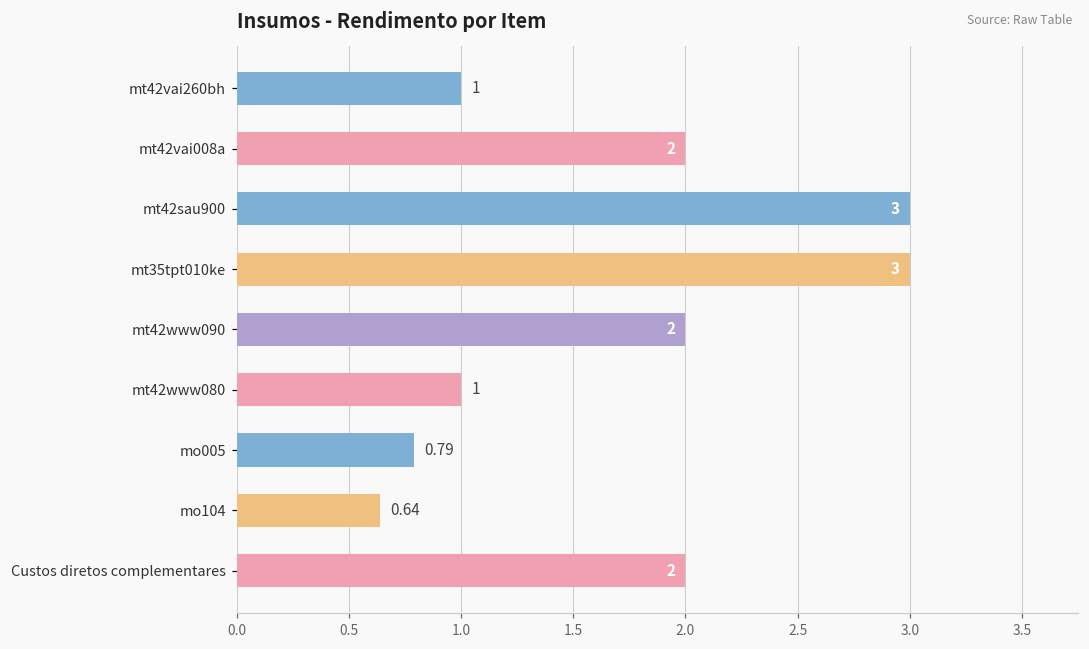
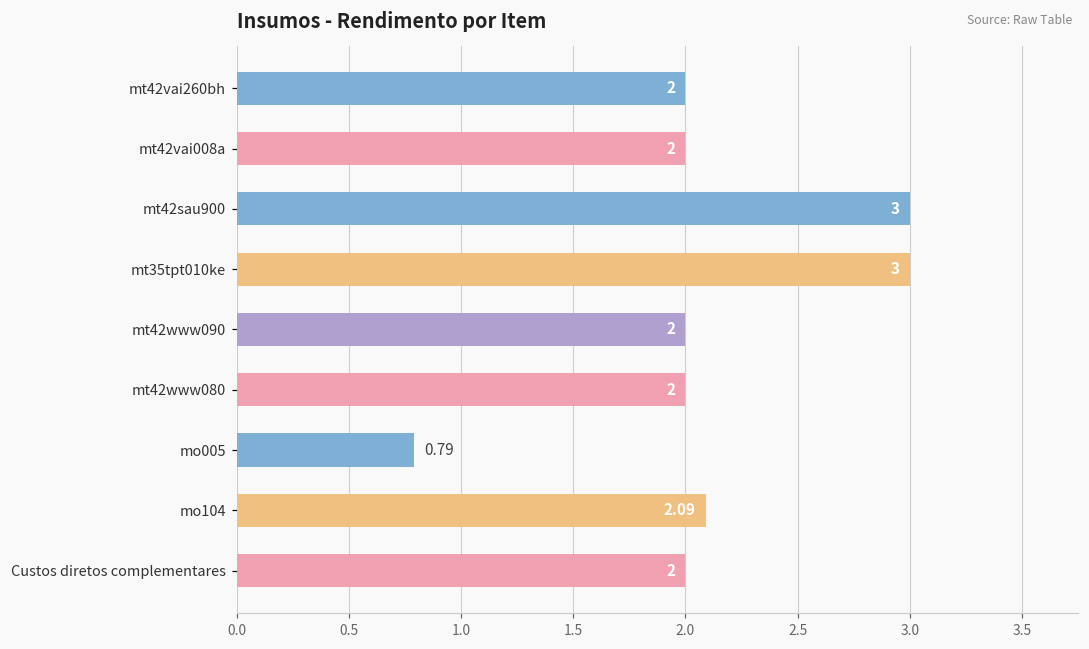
  {
-   "mt42vai260bh": 1,
+   "mt42vai260bh": 2,
    "mt42vai008a": 2,
    "mt42sau900": 3,
    "mt35tpt010ke": 3,
    "mt42www090": 2,
-   "mt42www080": 1,
+   "mt42www080": 2,
    "mo005": 0.79,
-   "mo104": 0.64,
+   "mo104": 2.09,
    "Custos diretos complementares": 2
  }
